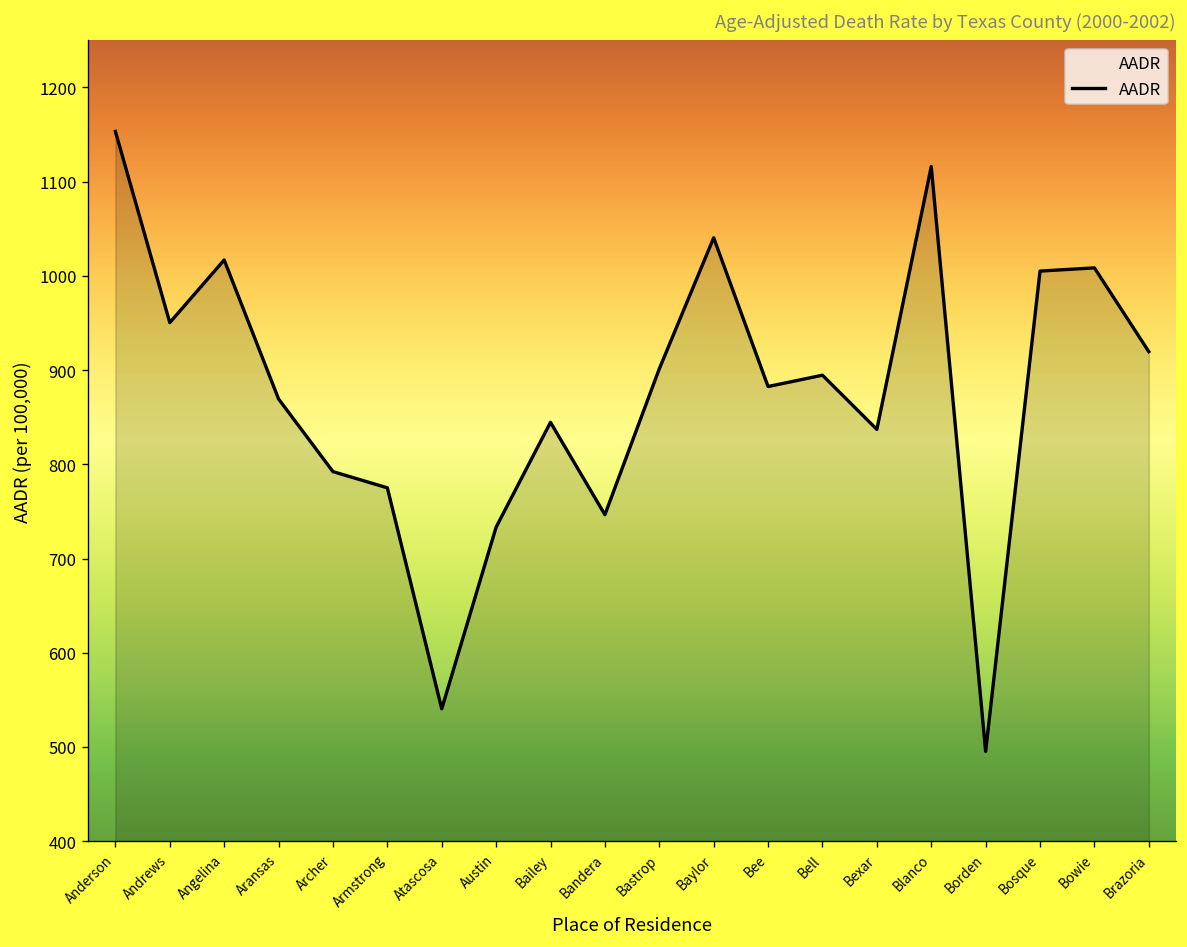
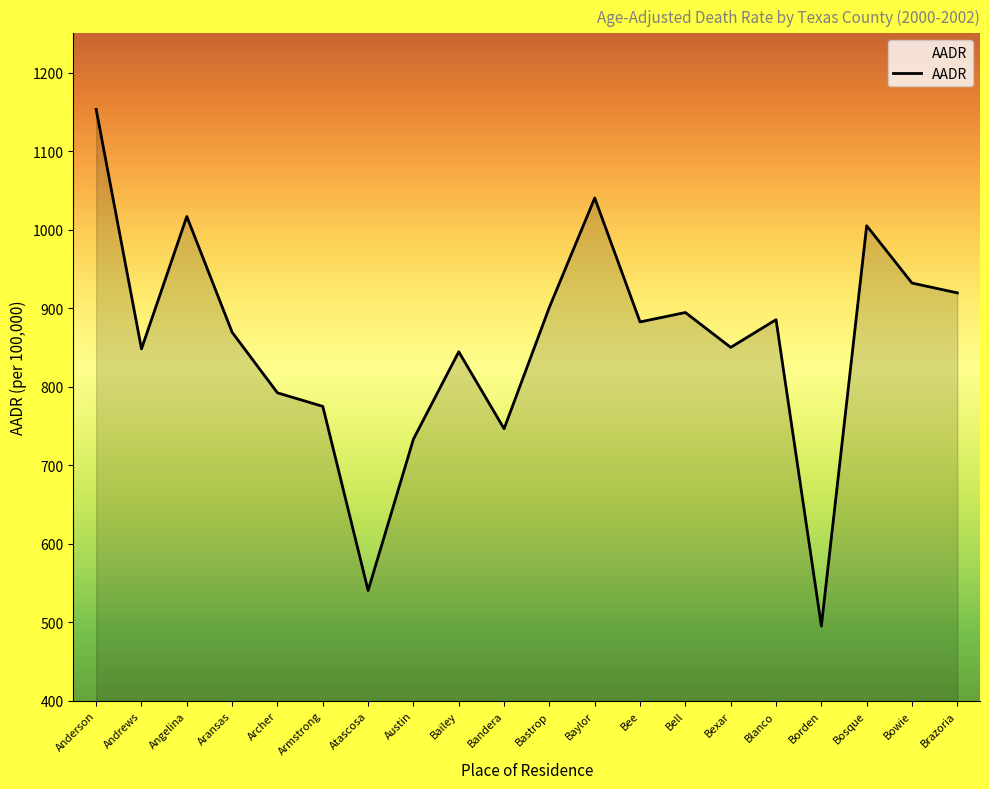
  {
    "Anderson": 1150,
-   "Andrews": 950,
+   "Andrews": 850,
    "Angelina": 1020,
    "Aransas": 870,
    "Archer": 790,
    "Armstrong": 780,
    "Atascosa": 540,
    "Austin": 730,
    "Bailey": 840,
    "Bandera": 750,
    "Bastrop": 900,
    "Baylor": 1040,
    "Bee": 880,
    "Bell": 890,
-   "Bexar": 840,
-   "Blanco": 1120,
+   "Bexar": 850,
+   "Blanco": 890,
    "Borden": 500,
    "Bosque": 1010,
-   "Bowie": 1010,
+   "Bowie": 930,
    "Brazoria": 920
  }
